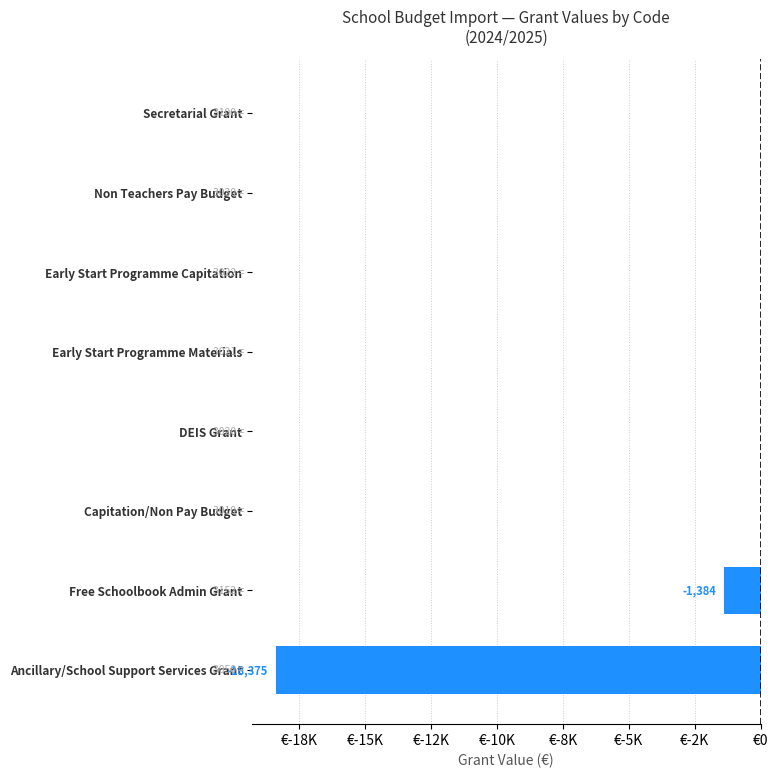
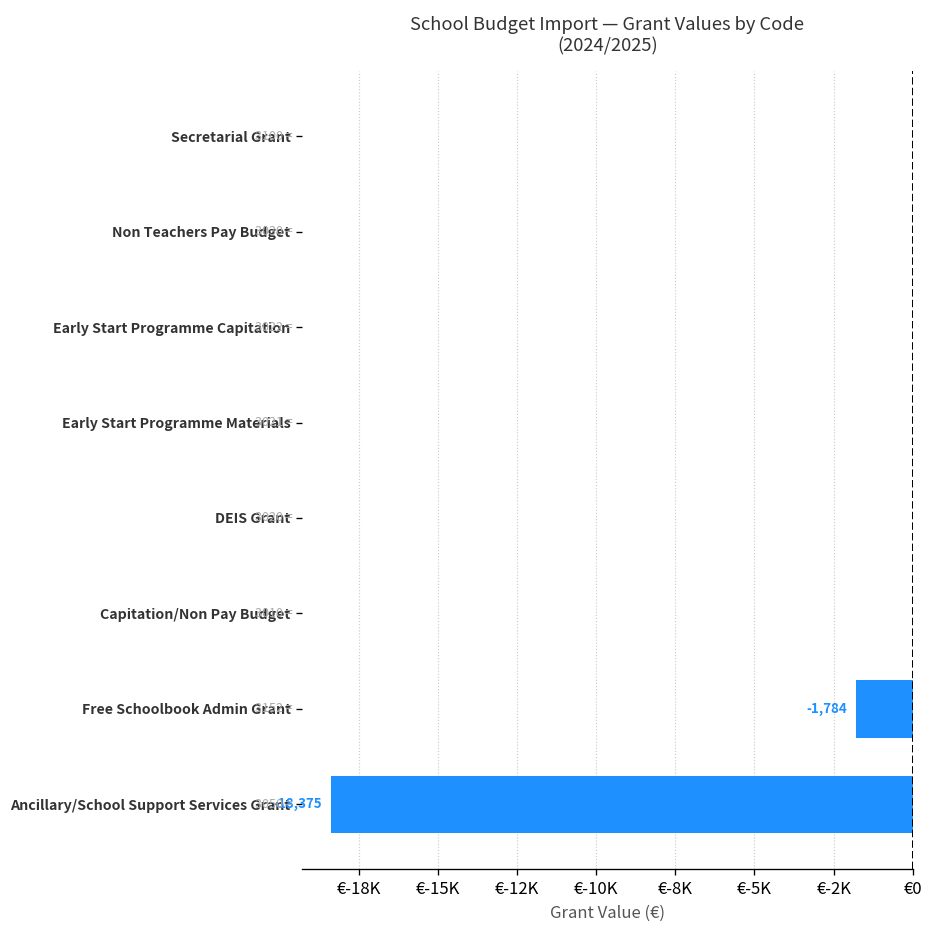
  {
-   "Free Schoolbook Admin Grant": "-1,384"
+   "Free Schoolbook Admin Grant": "-1,784"
  }
